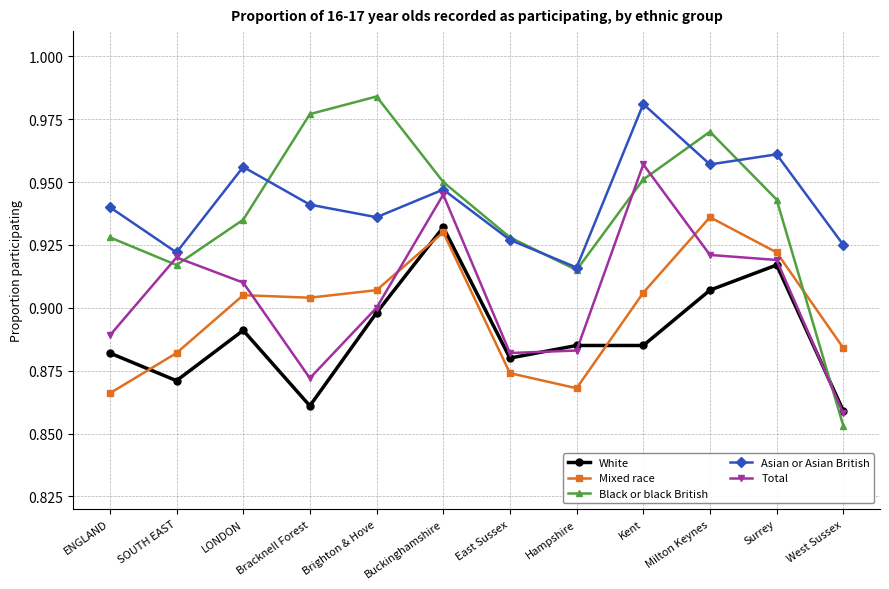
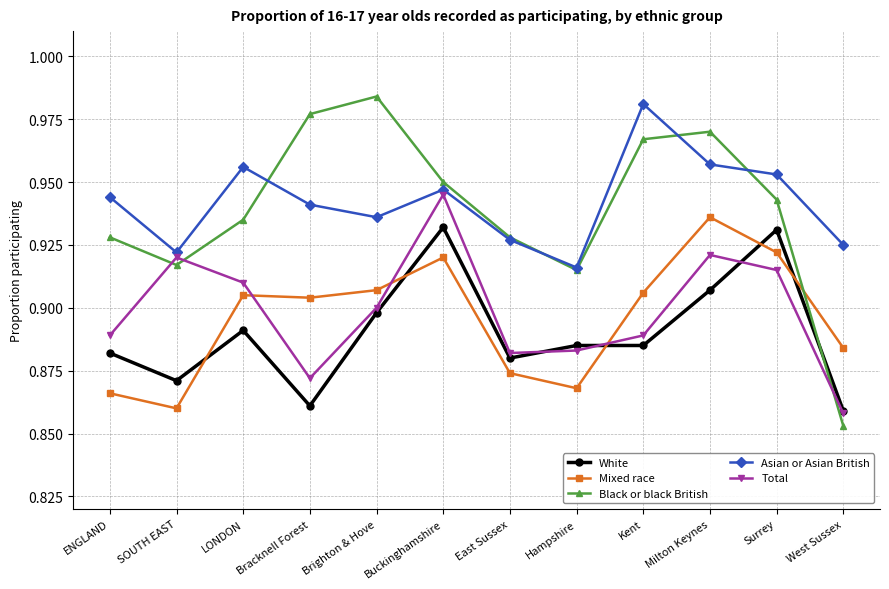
  {
    "White": {
      "ENGLAND": 0.882,
      "SOUTH EAST": 0.871,
      "LONDON": 0.891,
      "Bracknell Forest": 0.861,
      "Brighton & Hove": 0.898,
      "Buckinghamshire": 0.932,
      "East Sussex": 0.880,
      "Hampshire": 0.885,
      "Kent": 0.885,
      "Milton Keynes": 0.907,
-     "Surrey": 0.917
+     "Surrey": 0.931
    },
    "Mixed race": {
      "ENGLAND": 0.866,
-     "SOUTH EAST": 0.882,
+     "SOUTH EAST": 0.860,
      "LONDON": 0.905,
      "Bracknell Forest": 0.904,
      "Brighton & Hove": 0.907,
-     "Buckinghamshire": 0.93,
+     "Buckinghamshire": 0.92,
      "East Sussex": 0.874,
      "Hampshire": 0.868,
      "Kent": 0.906,
      "Milton Keynes": 0.936,
      "Surrey": 0.922,
      "West Sussex": 0.884
    },
    "Black or black British": {
      "ENGLAND": 0.928,
      "SOUTH EAST": 0.917,
      "LONDON": 0.935,
      "Bracknell Forest": 0.977,
      "Brighton & Hove": 0.984,
      "Buckinghamshire": 0.950,
      "East Sussex": 0.928,
-     "Kent": 0.951,
+     "Kent": 0.967,
      "Milton Keynes": 0.970,
      "Surrey": 0.943,
      "West Sussex": 0.853
    },
    "Asian or Asian British": {
-     "ENGLAND": 0.940,
+     "ENGLAND": 0.944,
      "SOUTH EAST": 0.922,
      "LONDON": 0.956,
      "Bracknell Forest": 0.941,
      "Brighton & Hove": 0.936,
      "Buckinghamshire": 0.947,
      "East Sussex": 0.927,
      "Kent": 0.981,
      "Milton Keynes": 0.957,
-     "Surrey": 0.961,
+     "Surrey": 0.953,
      "West Sussex": 0.925
    },
    "Total": {
      "ENGLAND": 0.889,
      "SOUTH EAST": 0.920,
      "LONDON": 0.910,
      "Bracknell Forest": 0.872,
      "Brighton & Hove": 0.900,
      "Buckinghamshire": 0.945,
      "East Sussex": 0.882,
      "Hampshire": 0.883,
-     "Kent": 0.957,
+     "Kent": 0.889,
      "Milton Keynes": 0.921,
-     "Surrey": 0.919
+     "Surrey": 0.915
    }
  }
